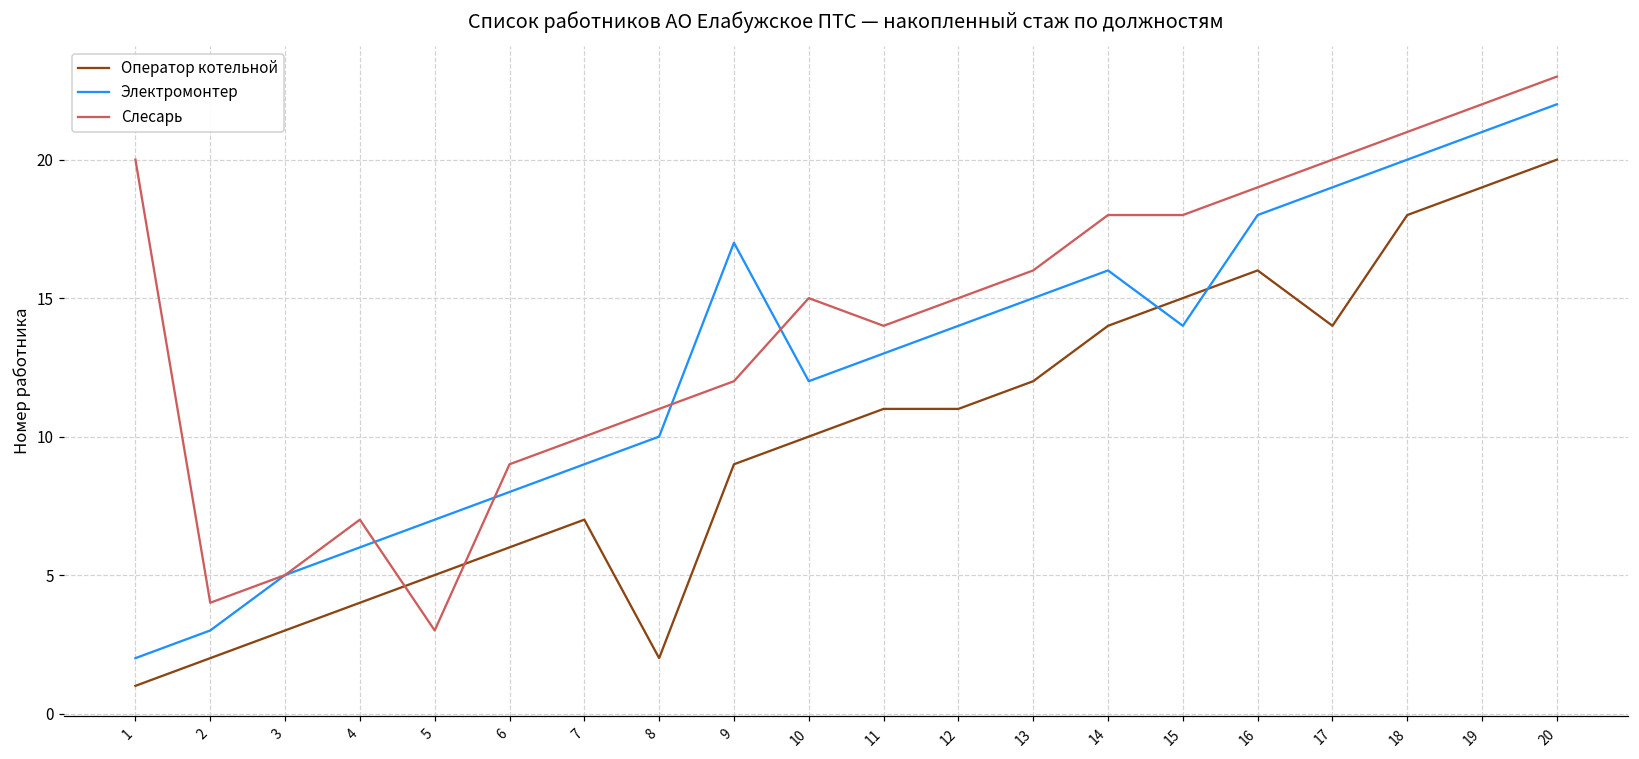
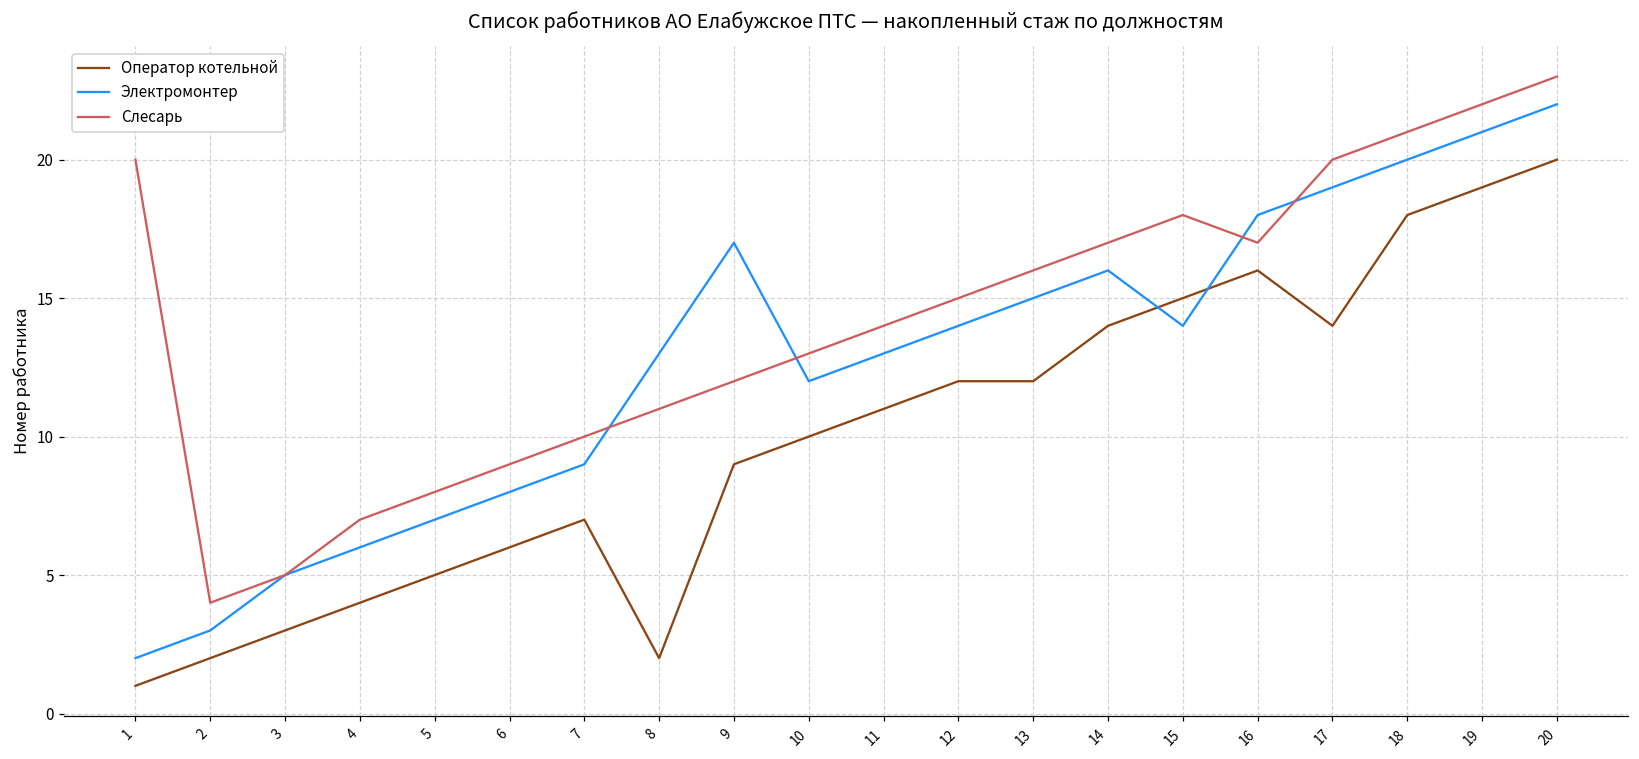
  {
    "Оператор котельной": {
      "1": 1,
      "2": 2,
      "3": 3,
      "4": 4,
      "5": 5,
      "6": 6,
      "7": 7,
      "8": 2,
      "9": 9,
      "10": 10,
      "11": 11,
-     "12": 11,
+     "12": 12,
      "13": 12,
      "14": 14,
      "15": 15,
      "16": 16,
      "17": 14,
      "18": 18,
      "19": 19,
      "20": 20
    },
    "Электромонтер": {
      "1": 2,
      "2": 3,
      "4": 6,
      "5": 7,
      "6": 8,
      "7": 9,
-     "8": 10,
+     "8": 13,
      "9": 17,
      "10": 12,
      "11": 13,
      "12": 14,
      "13": 15,
      "14": 16,
      "15": 14,
      "16": 18,
      "17": 19,
      "18": 20,
      "19": 21,
      "20": 22
    },
    "Слесарь": {
      "1": 20,
      "2": 4,
      "4": 7,
-     "5": 3,
+     "5": 8,
      "6": 9,
      "7": 10,
      "8": 11,
      "9": 12,
-     "10": 15,
+     "10": 13,
      "11": 14,
      "12": 15,
      "13": 16,
-     "14": 18,
+     "14": 17,
      "15": 18,
-     "16": 19,
+     "16": 17,
      "17": 20,
      "18": 21,
      "19": 22,
      "20": 23
    }
  }
